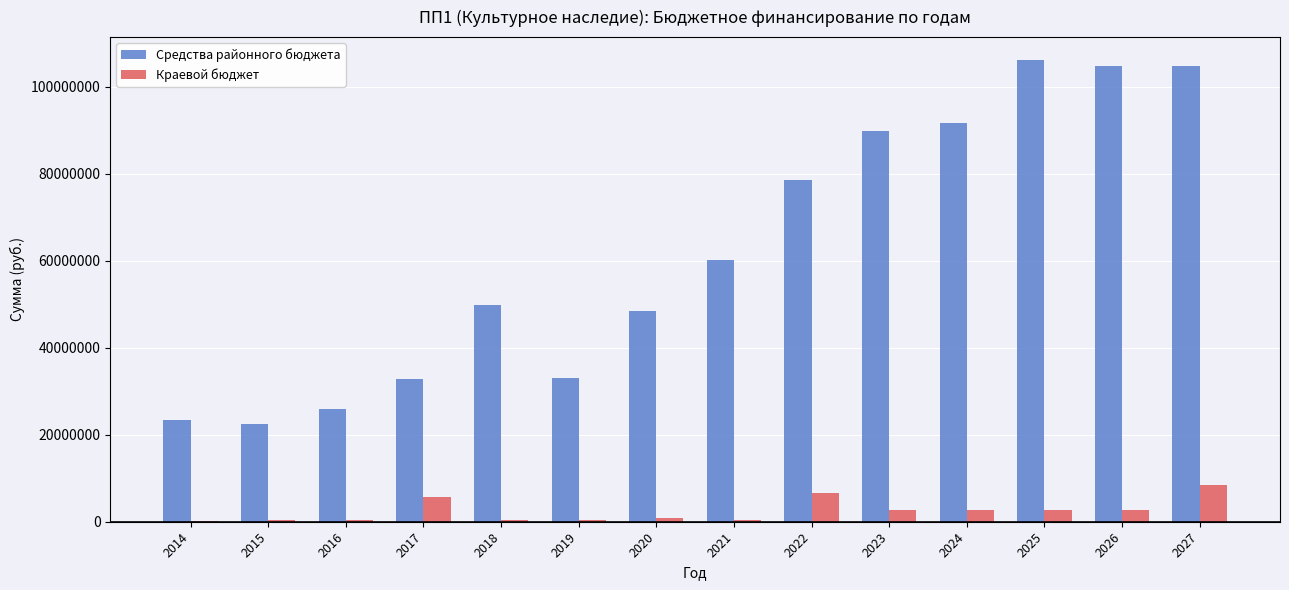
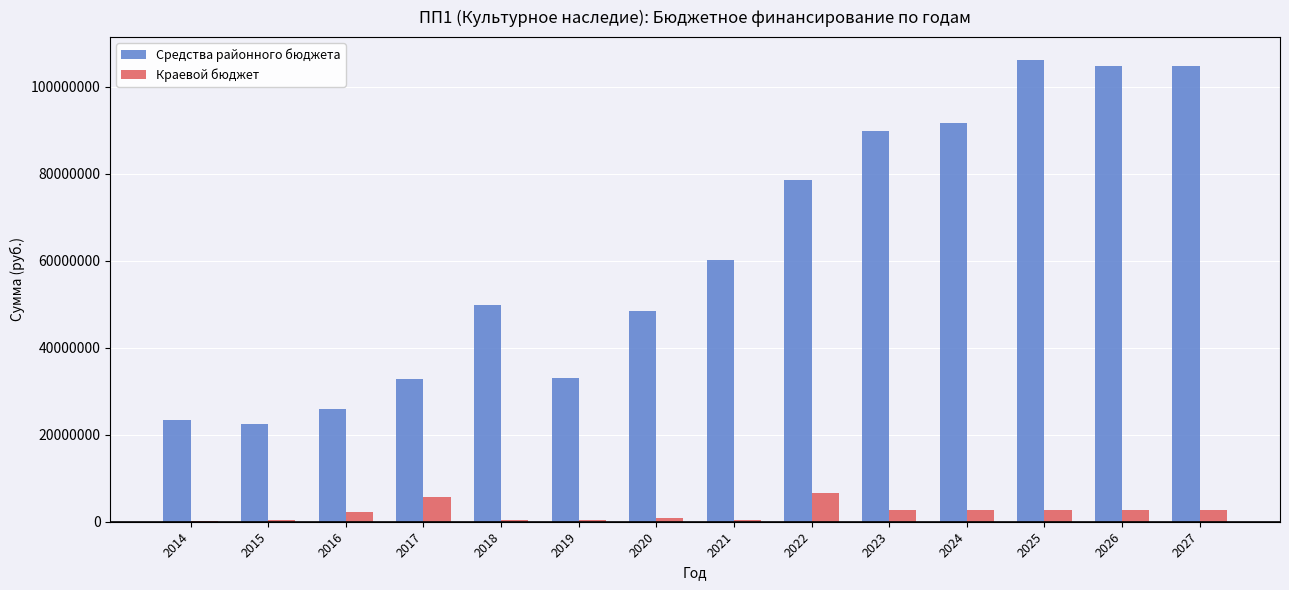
  {
    "Средства районного бюджета": {
      "2014": 23000000,
      "2015": 23000000,
      "2016": 26000000,
      "2017": 33000000,
      "2018": 50000000,
      "2019": 33000000,
      "2020": 49000000,
      "2021": 60000000,
      "2022": 79000000,
      "2023": 90000000,
      "2024": 92000000,
      "2025": 106000000,
      "2026": 105000000,
      "2027": 105000000
    },
    "Краевой бюджет": {
-     "2016": 0,
+     "2016": 2000000,
      "2017": 6000000,
      "2020": 1000000,
      "2022": 7000000,
      "2023": 3000000,
      "2024": 3000000,
      "2025": 3000000,
      "2026": 3000000,
-     "2027": 8000000
+     "2027": 3000000
    }
  }
